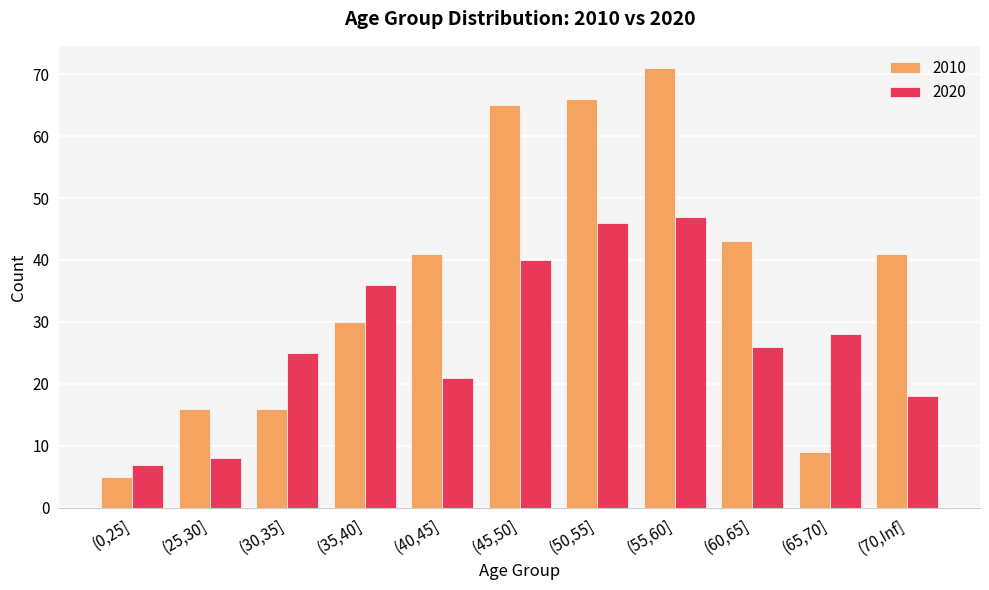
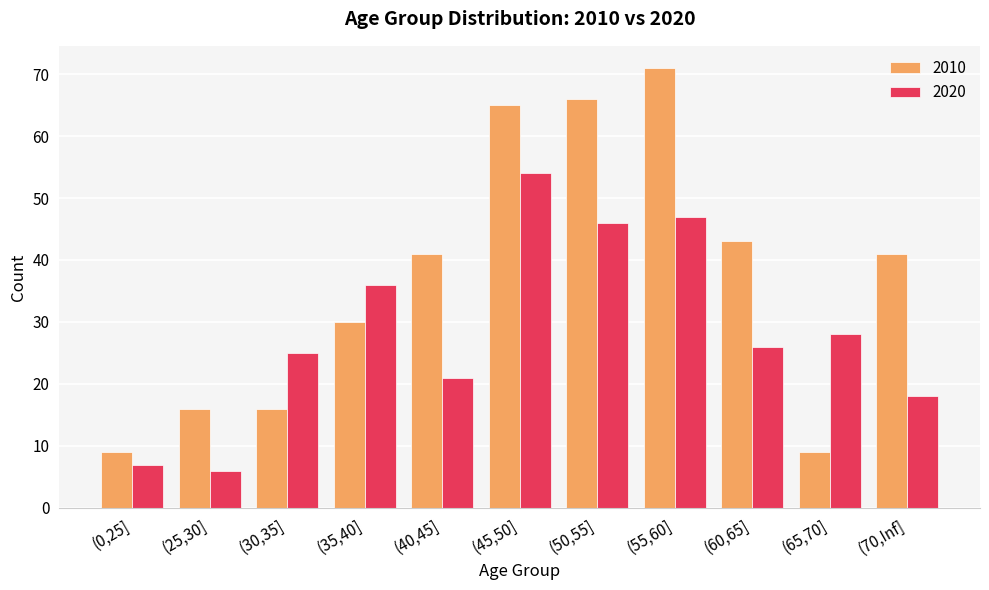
  {
    "2010": {
-     "(0,25]": 5,
+     "(0,25]": 9,
      "(25,30]": 16,
      "(30,35]": 16,
      "(35,40]": 30,
      "(40,45]": 41,
      "(45,50]": 65,
      "(50,55]": 66,
      "(55,60]": 71,
      "(60,65]": 43,
      "(65,70]": 9,
      "(70,Inf]": 41
    },
    "2020": {
      "(0,25]": 7,
-     "(25,30]": 8,
+     "(25,30]": 6,
      "(30,35]": 25,
      "(35,40]": 36,
      "(40,45]": 21,
-     "(45,50]": 40,
+     "(45,50]": 54,
      "(50,55]": 46,
      "(55,60]": 47,
      "(60,65]": 26,
      "(65,70]": 28,
      "(70,Inf]": 18
    }
  }
